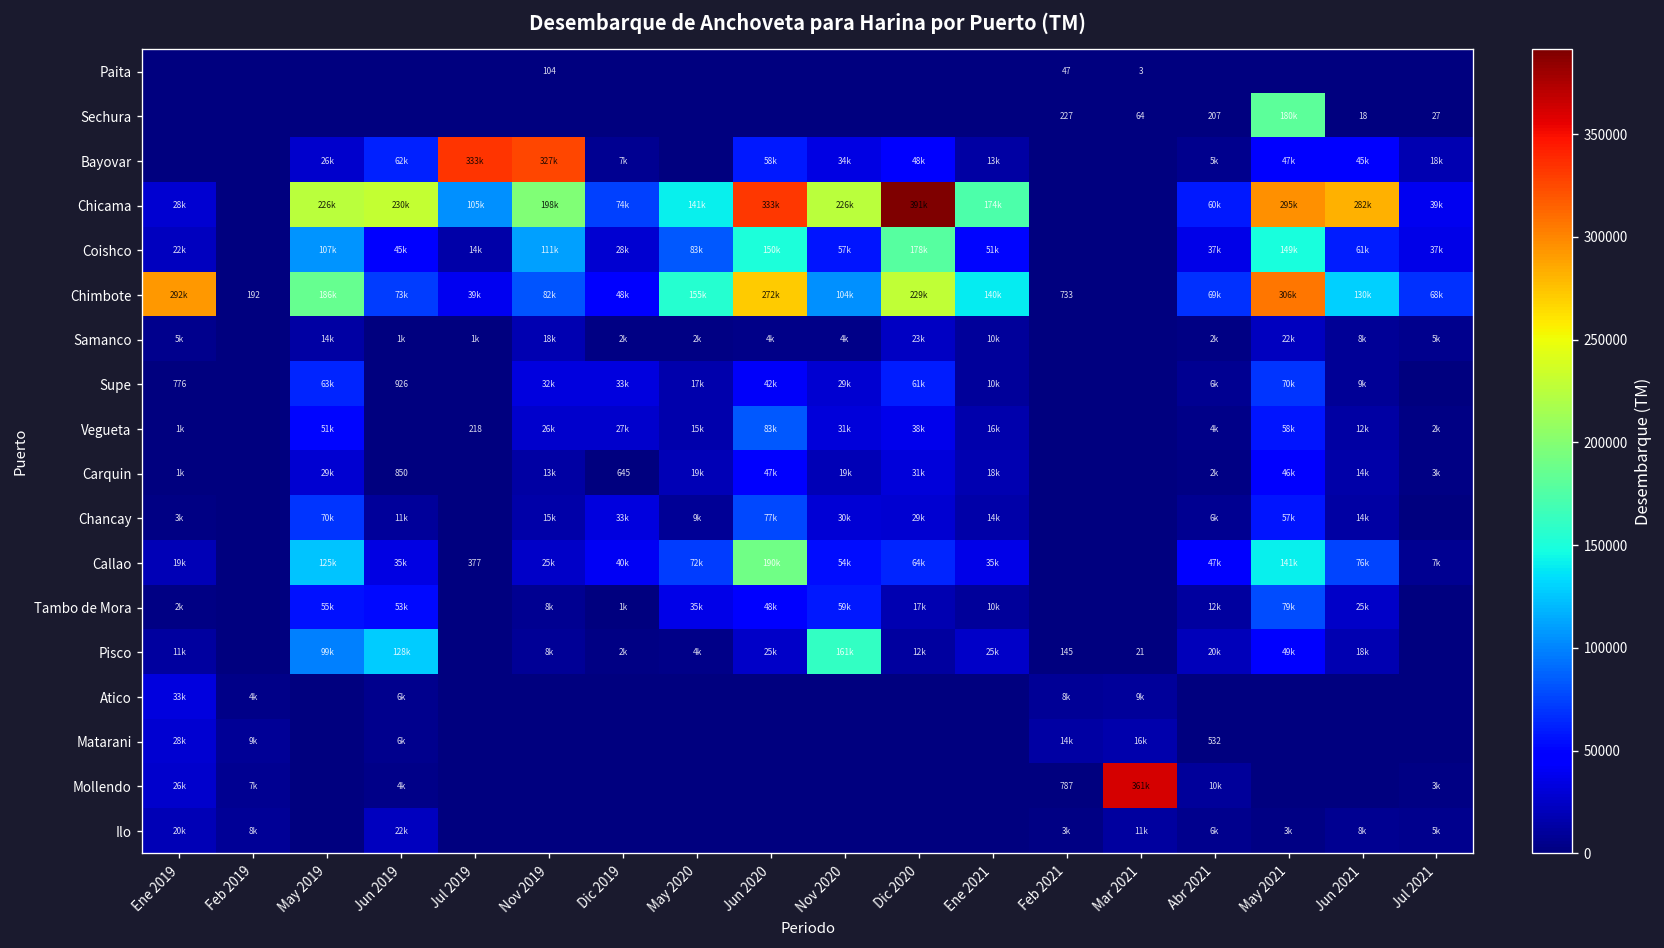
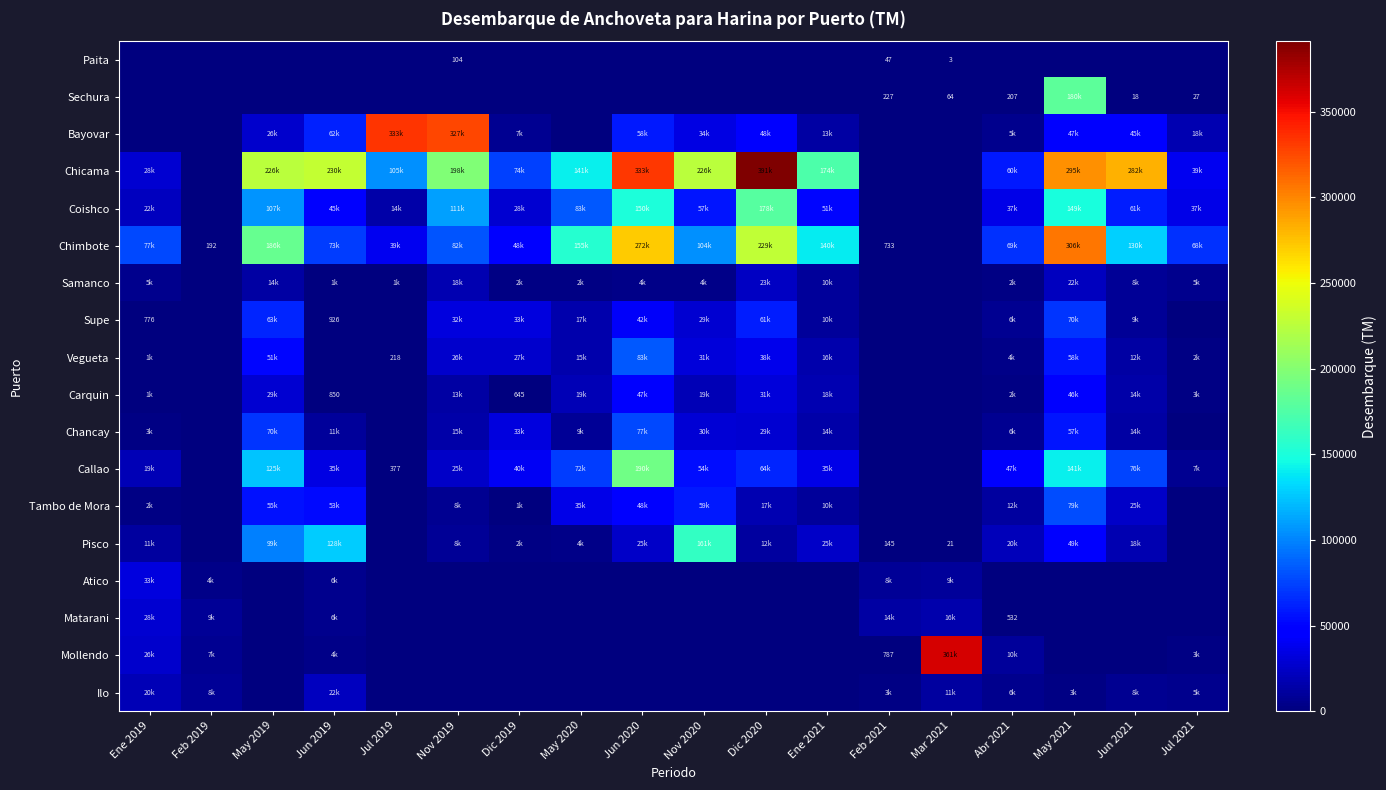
  {
    "Chimbote": {
-     "Ene 2019": "292k",
+     "Ene 2019": "77k",
      "Feb 2019": "192",
      "May 2019": "186k",
      "Jun 2019": "73k",
      "Jul 2019": "39k",
      "Nov 2019": "82k",
      "Dic 2019": "48k",
      "May 2020": "155k",
      "Jun 2020": "272k",
      "Nov 2020": "104k",
      "Dic 2020": "229k",
      "Ene 2021": "140k",
      "Feb 2021": "733",
      "Abr 2021": "69k",
      "May 2021": "306k",
      "Jun 2021": "130k",
      "Jul 2021": "68k"
    }
  }
